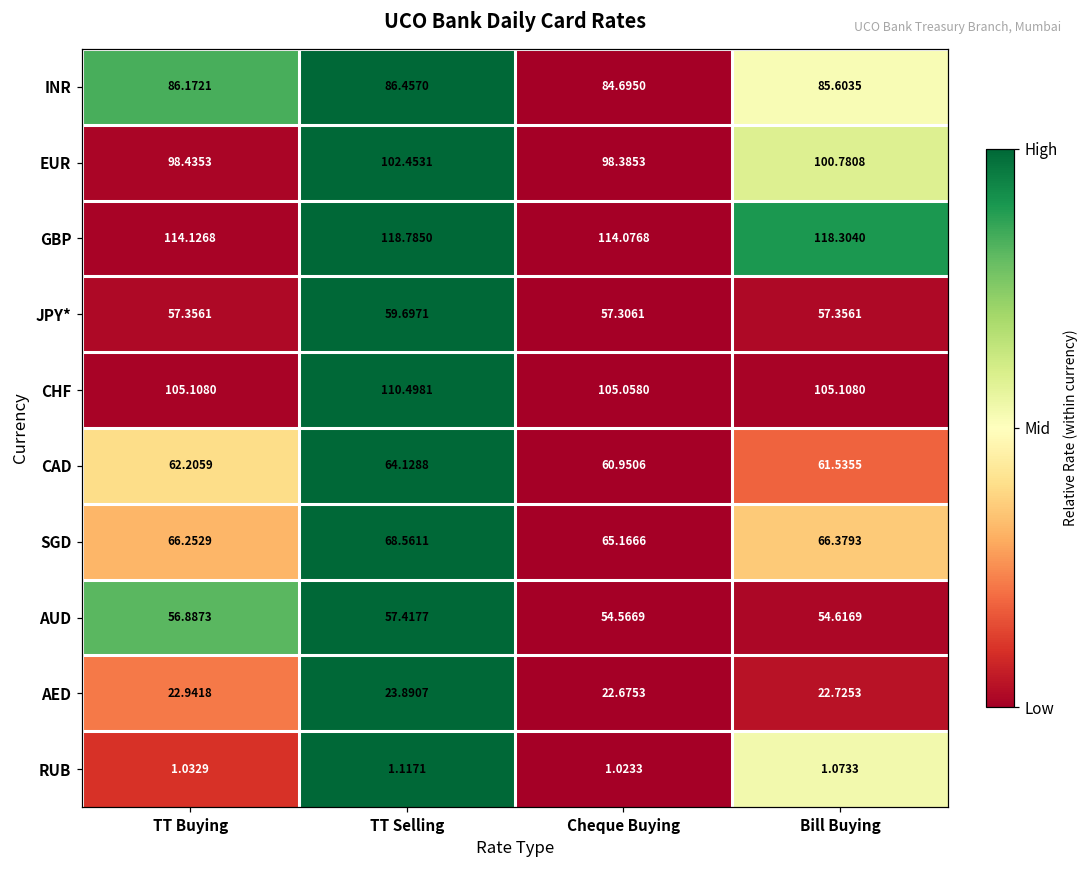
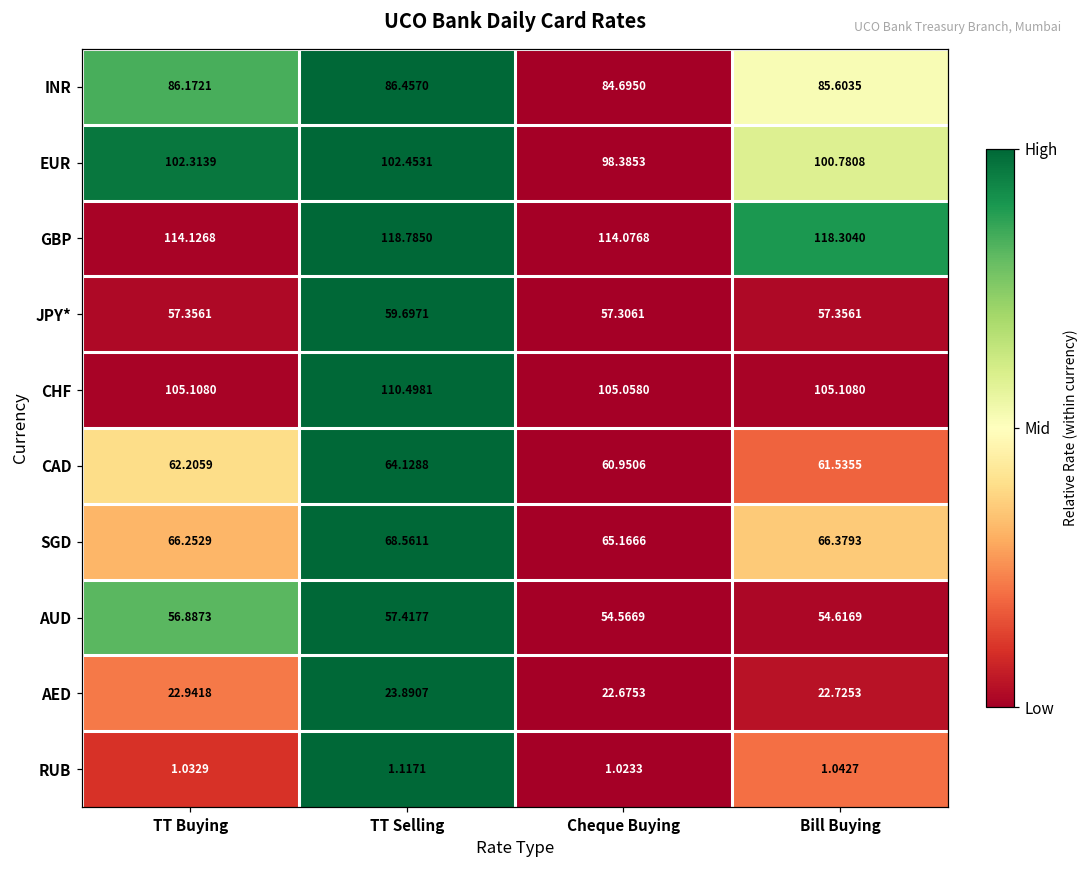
  {
    "INR": {
      "TT Buying": 86.1721,
      "TT Selling": 86.4570,
      "Cheque Buying": 84.6950,
      "Bill Buying": 85.6035
    },
    "EUR": {
-     "TT Buying": 98.4353,
+     "TT Buying": 102.3139,
      "TT Selling": 102.4531,
      "Cheque Buying": 98.3853,
      "Bill Buying": 100.7808
    },
    "GBP": {
      "TT Buying": 114.1268,
      "TT Selling": 118.7850,
      "Cheque Buying": 114.0768,
      "Bill Buying": 118.3040
    },
    "JPY*": {
      "TT Buying": 57.3561,
      "TT Selling": 59.6971,
      "Cheque Buying": 57.3061,
      "Bill Buying": 57.3561
    },
    "CHF": {
      "TT Buying": 105.1080,
      "TT Selling": 110.4981,
      "Cheque Buying": 105.0580,
      "Bill Buying": 105.1080
    },
    "CAD": {
      "TT Buying": 62.2059,
      "TT Selling": 64.1288,
      "Cheque Buying": 60.9506,
      "Bill Buying": 61.5355
    },
    "SGD": {
      "TT Buying": 66.2529,
      "TT Selling": 68.5611,
      "Cheque Buying": 65.1666,
      "Bill Buying": 66.3793
    },
    "AUD": {
      "TT Buying": 56.8873,
      "TT Selling": 57.4177,
      "Cheque Buying": 54.5669,
      "Bill Buying": 54.6169
    },
    "AED": {
      "TT Buying": 22.9418,
      "TT Selling": 23.8907,
      "Cheque Buying": 22.6753,
      "Bill Buying": 22.7253
    },
    "RUB": {
      "TT Buying": 1.0329,
      "TT Selling": 1.1171,
      "Cheque Buying": 1.0233,
-     "Bill Buying": 1.0733
+     "Bill Buying": 1.0427
    }
  }
